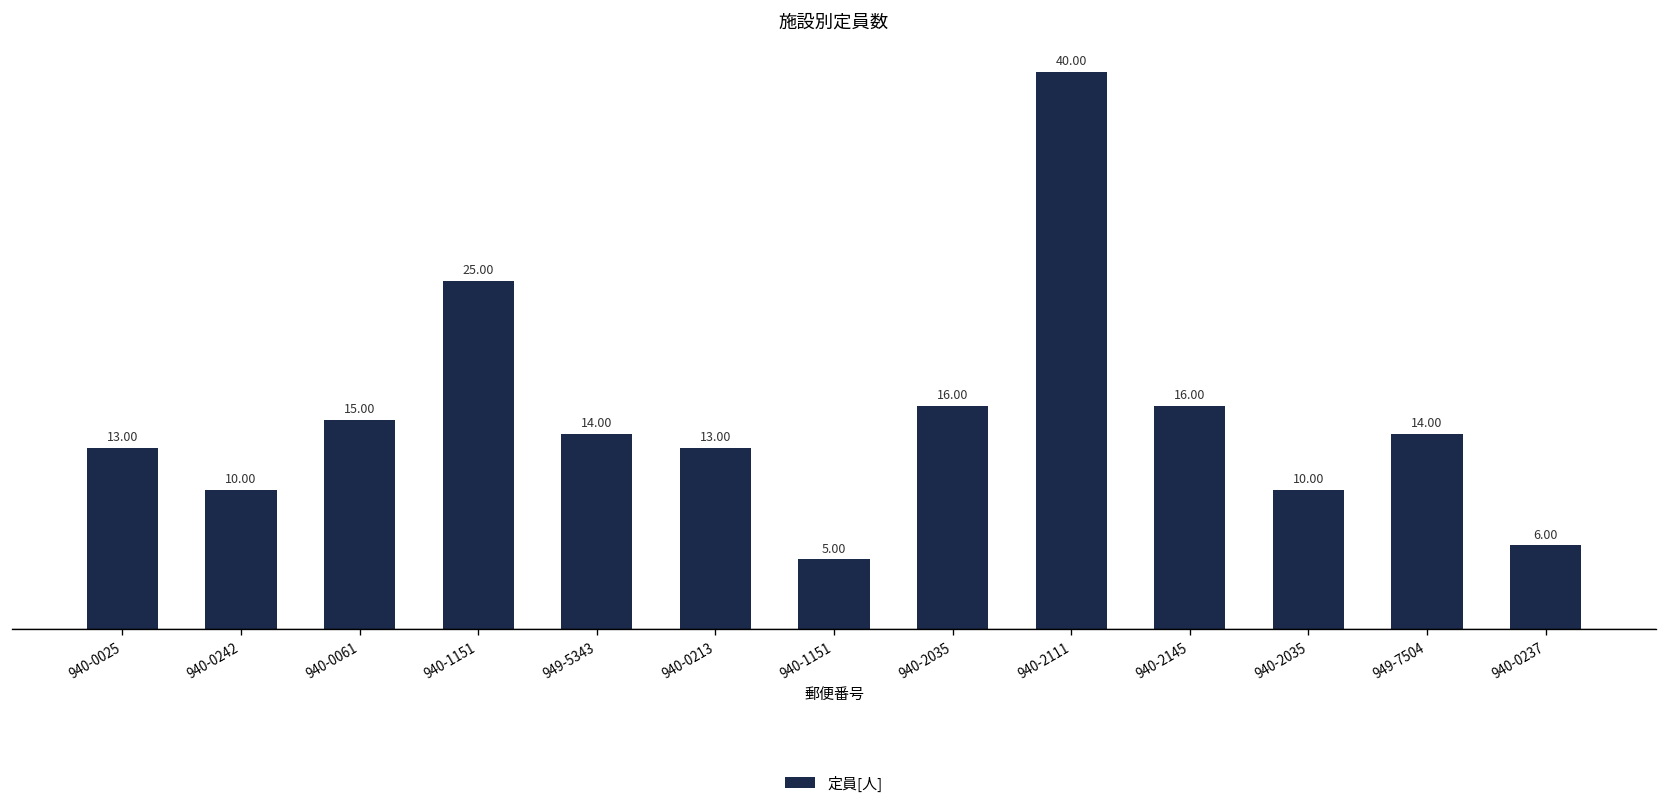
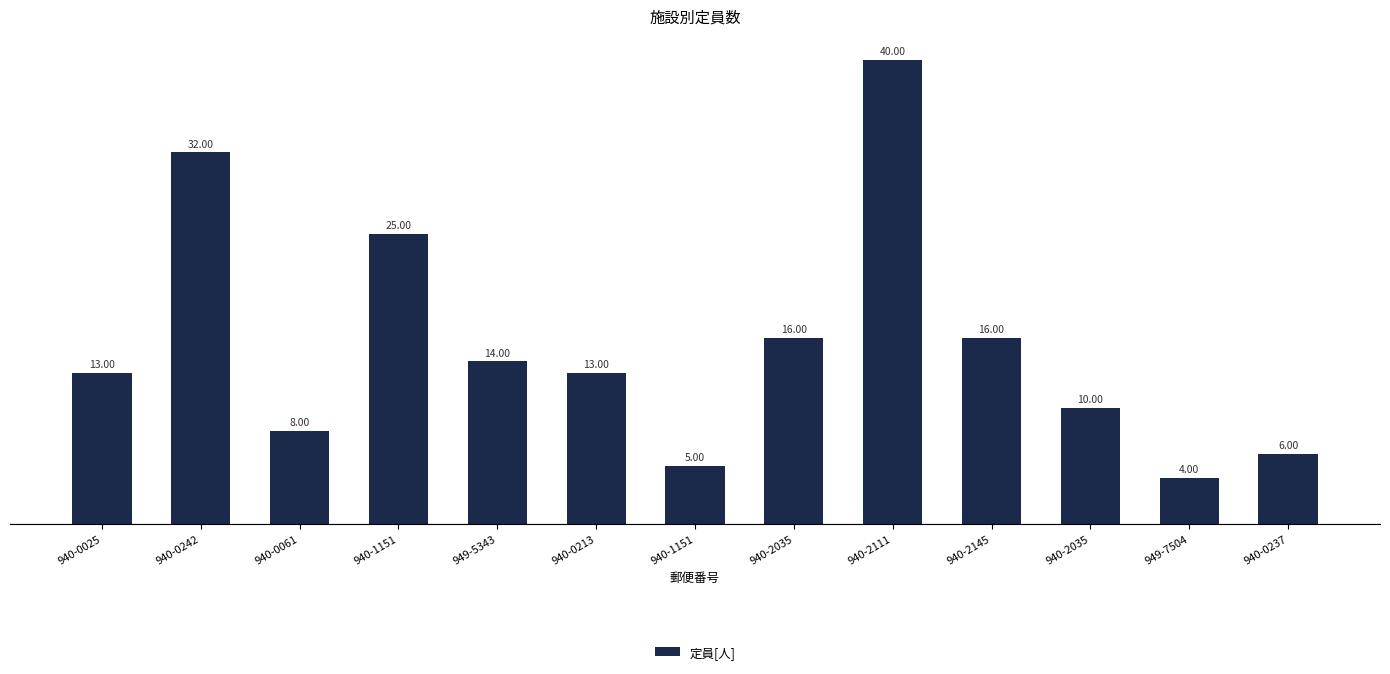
  {
    "940-0025": 13.00,
-   "940-0242": 10.00,
-   "940-0061": 15.00,
+   "940-0242": 32.00,
+   "940-0061": 8.00,
    "949-5343": 14.00,
    "940-0213": 13.00,
    "940-2111": 40.00,
    "940-2145": 16.00,
-   "949-7504": 14.00,
+   "949-7504": 4.00,
    "940-0237": 6.00
  }
